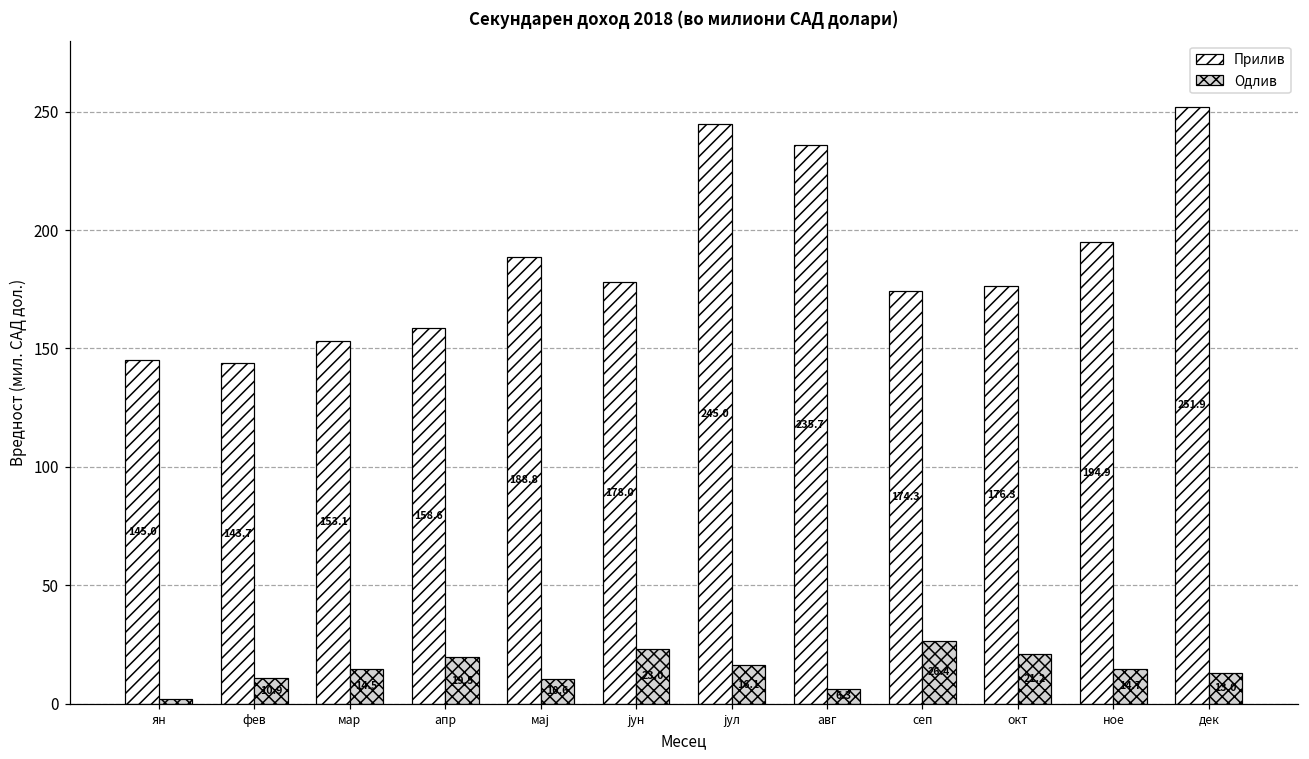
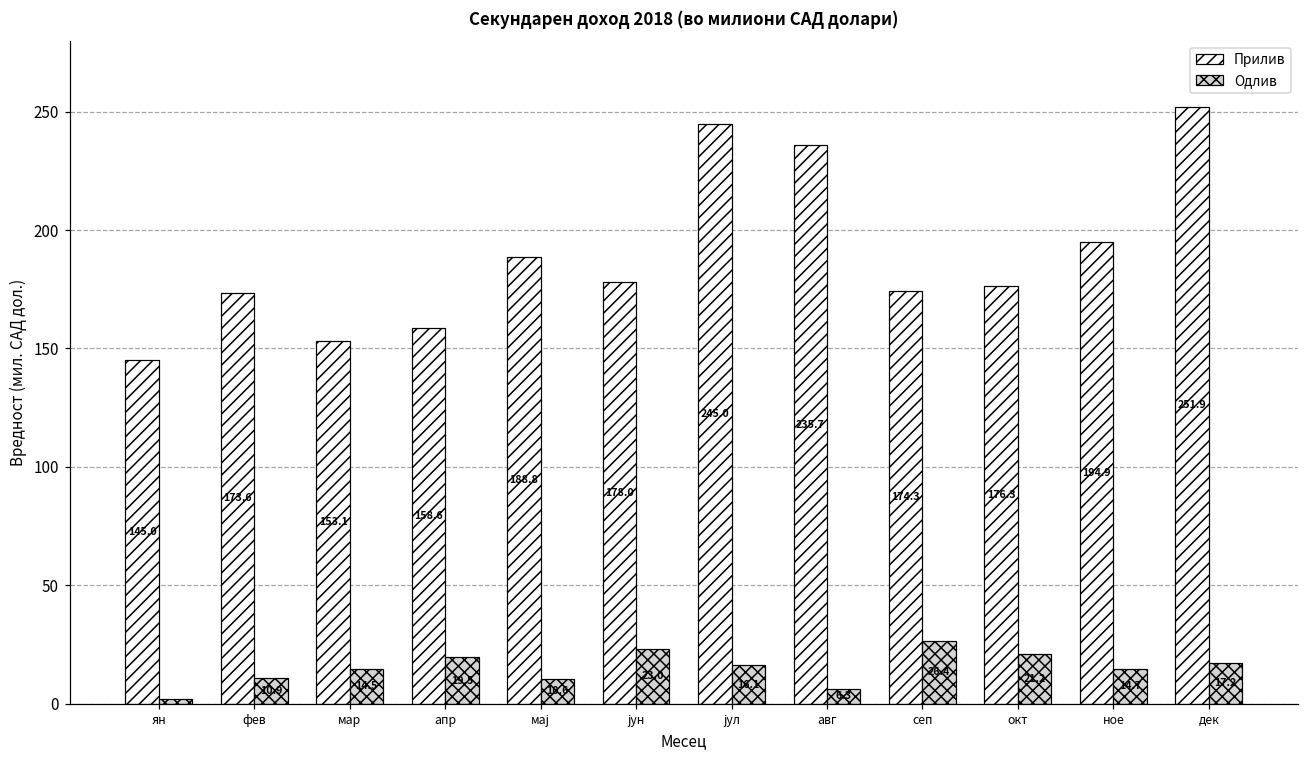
  {
    "Прилив": {
      "ян": 145.0,
-     "фев": 143.7,
+     "фев": 173.6,
      "мар": 153.1,
      "апр": 158.6,
      "мај": 188.8,
      "јун": 178.0,
      "јул": 245.0,
      "авг": 235.7,
      "сеп": 174.3,
      "окт": 176.3,
      "ное": 194.9,
      "дек": 251.9
    },
    "Одлив": {
      "фев": 10.9,
      "мар": 14.5,
      "апр": 19.5,
      "мај": 10.6,
      "јун": 23.0,
      "јул": 16.1,
      "авг": 6.3,
      "сеп": 26.4,
      "окт": 21.2,
      "ное": 14.7,
-     "дек": 13.0
+     "дек": 17.2
    }
  }
